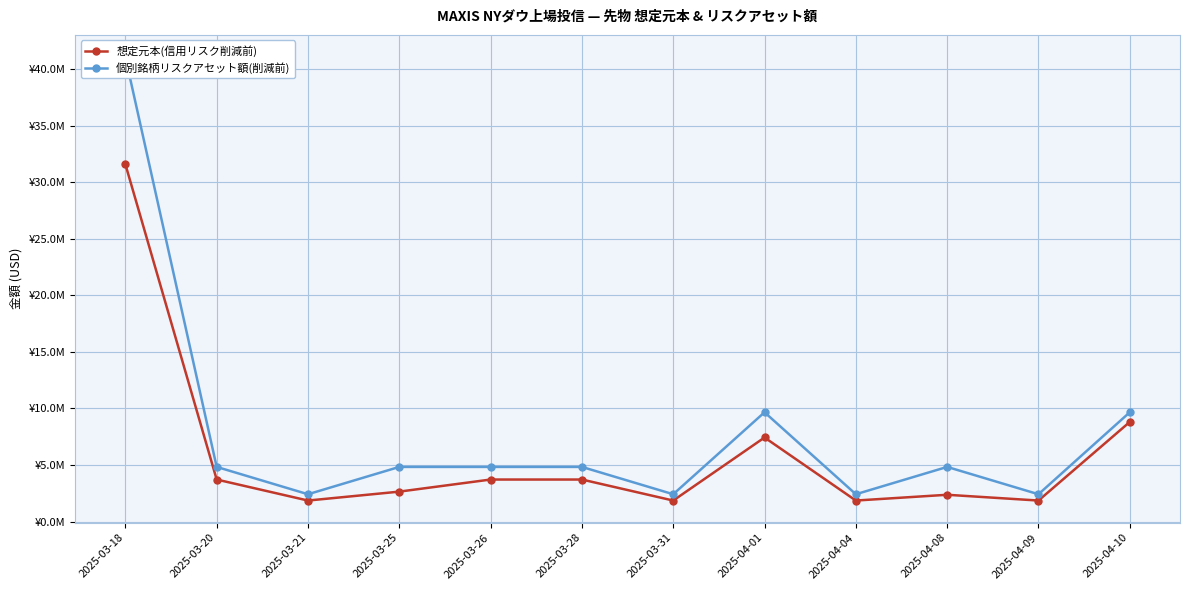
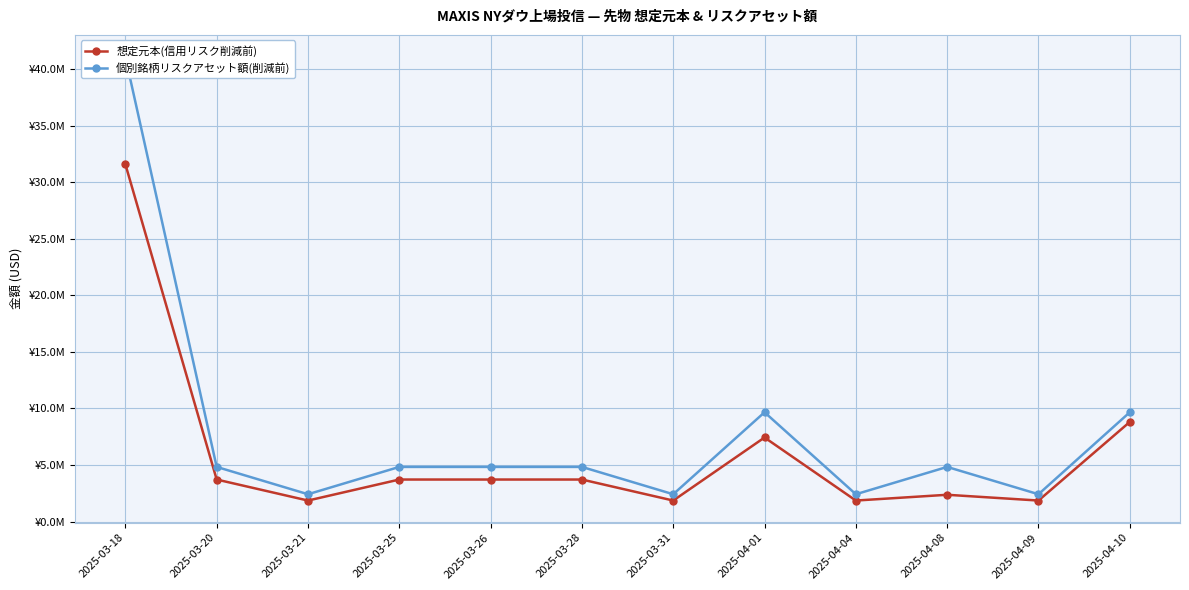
  {
    "想定元本(信用リスク削減前)": {
      "2025-03-18": "¥31600000",
      "2025-03-20": "¥3700000",
      "2025-03-21": "¥1900000",
-     "2025-03-25": "¥2600000",
+     "2025-03-25": "¥3700000",
      "2025-03-26": "¥3700000",
      "2025-03-28": "¥3700000",
      "2025-03-31": "¥1900000",
      "2025-04-01": "¥7400000",
      "2025-04-04": "¥1900000",
      "2025-04-08": "¥2400000",
      "2025-04-09": "¥1900000",
      "2025-04-10": "¥8800000"
    },
    "個別銘柄リスクアセット額(削減前)": {
      "2025-03-20": "¥4800000",
      "2025-03-21": "¥2400000",
      "2025-03-25": "¥4800000",
      "2025-03-26": "¥4800000",
      "2025-03-28": "¥4800000",
      "2025-03-31": "¥2400000",
      "2025-04-01": "¥9700000",
      "2025-04-04": "¥2400000",
      "2025-04-08": "¥4800000",
      "2025-04-09": "¥2400000",
      "2025-04-10": "¥9700000"
    }
  }
